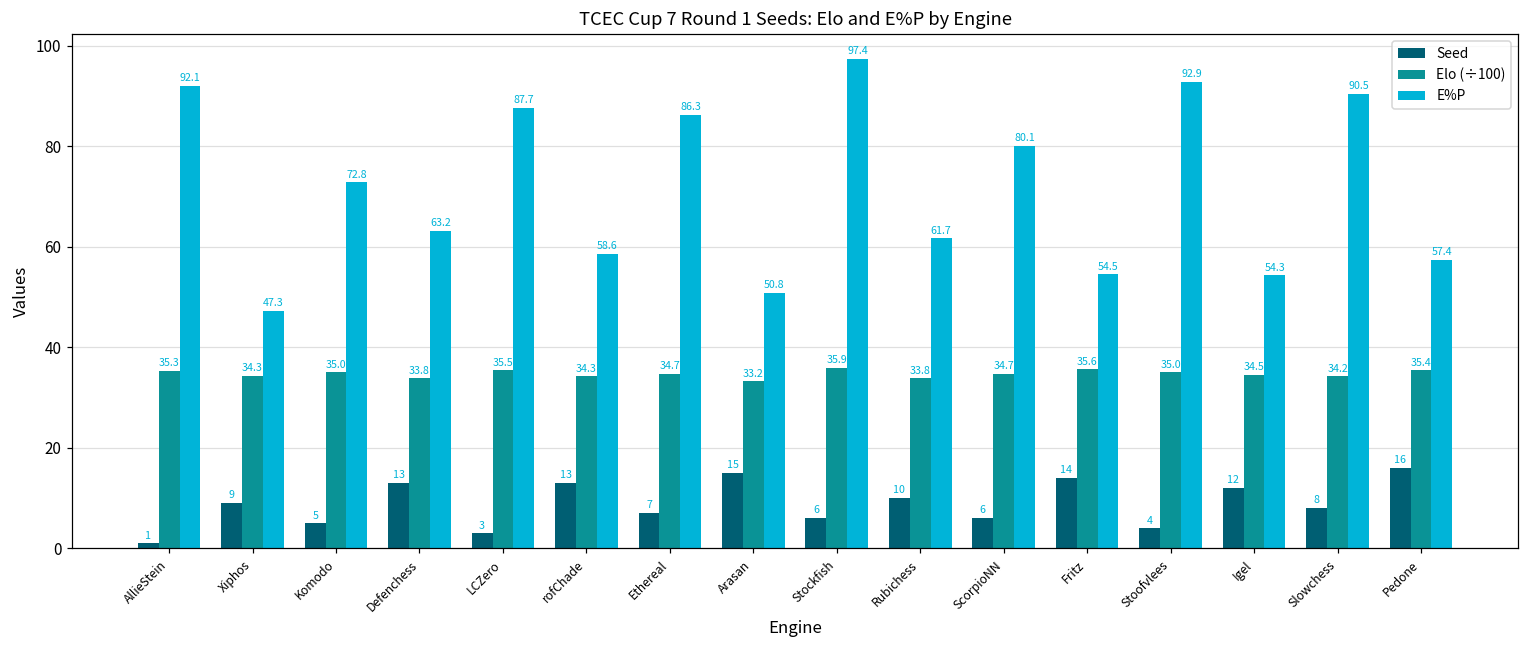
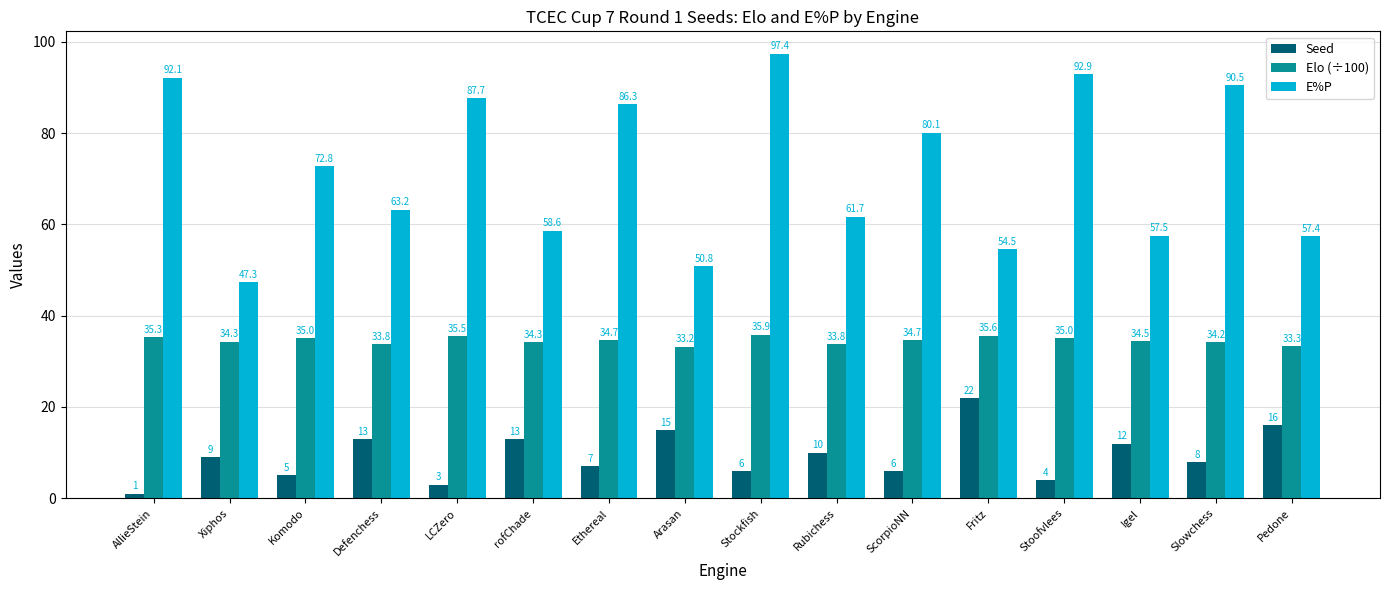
  {
    "Seed": {
      "AllieStein": 1,
      "Xiphos": 9,
      "Komodo": 5,
      "Defenchess": 13,
      "LCZero": 3,
      "rofChade": 13,
      "Ethereal": 7,
      "Arasan": 15,
      "Stockfish": 6,
      "Rubichess": 10,
      "ScorpioNN": 6,
-     "Fritz": 14,
+     "Fritz": 22,
      "Stoofvlees": 4,
      "Igel": 12,
      "Slowchess": 8,
      "Pedone": 16
    },
    "Elo (÷100)": {
      "AllieStein": 35.3,
      "Xiphos": 34.3,
      "Komodo": 35.0,
      "Defenchess": 33.8,
      "LCZero": 35.5,
      "rofChade": 34.3,
      "Ethereal": 34.7,
      "Arasan": 33.2,
      "Stockfish": 35.9,
      "Rubichess": 33.8,
      "ScorpioNN": 34.7,
      "Fritz": 35.6,
      "Stoofvlees": 35.0,
      "Igel": 34.5,
      "Slowchess": 34.2,
-     "Pedone": 35.4
+     "Pedone": 33.3
    },
    "E%P": {
      "AllieStein": 92.1,
      "Xiphos": 47.3,
      "Komodo": 72.8,
      "Defenchess": 63.2,
      "LCZero": 87.7,
      "rofChade": 58.6,
      "Ethereal": 86.3,
      "Arasan": 50.8,
      "Stockfish": 97.4,
      "Rubichess": 61.7,
      "ScorpioNN": 80.1,
      "Fritz": 54.5,
      "Stoofvlees": 92.9,
-     "Igel": 54.3,
+     "Igel": 57.5,
      "Slowchess": 90.5,
      "Pedone": 57.4
    }
  }
